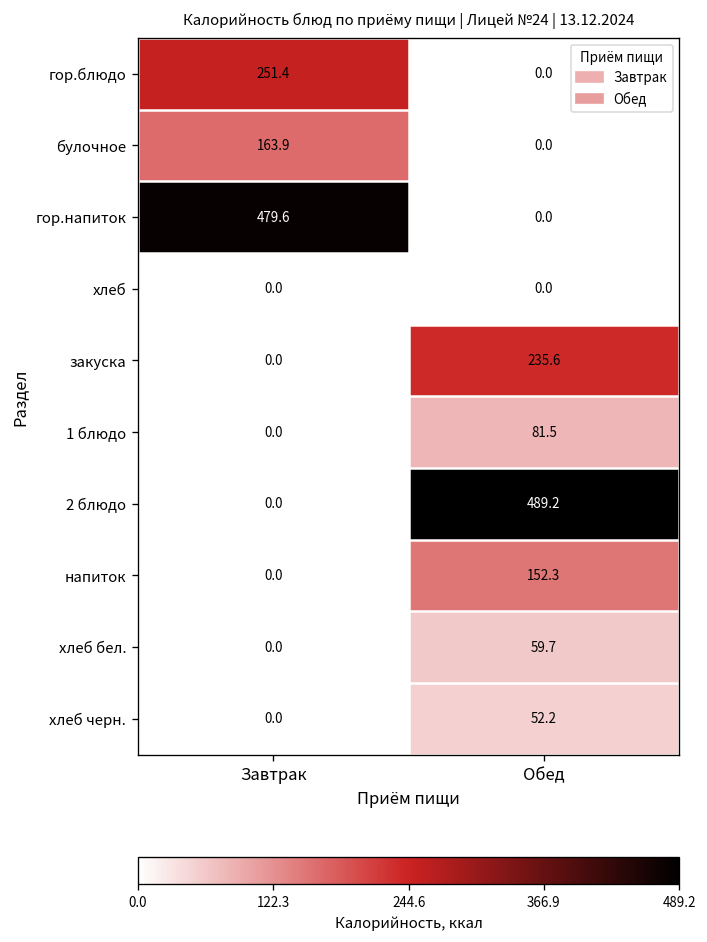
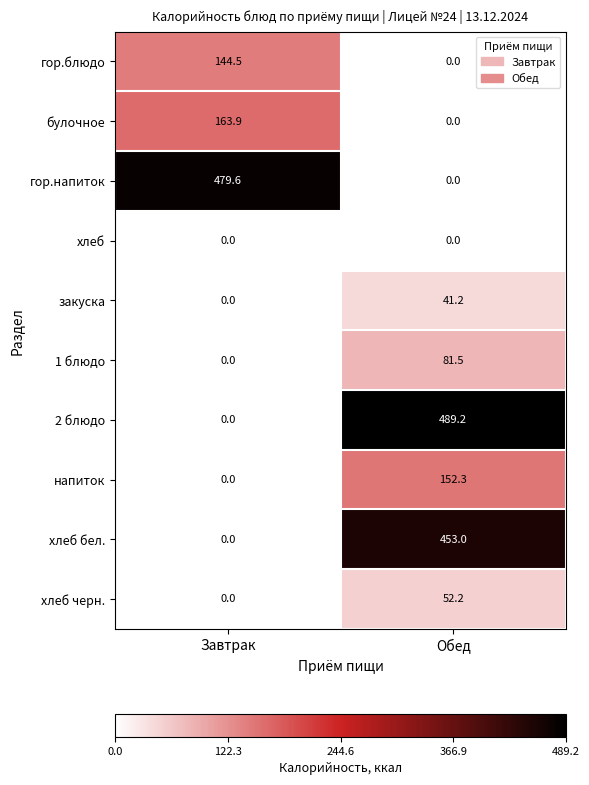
  {
    "гор.блюдо": {
-     "Завтрак": 251.4,
+     "Завтрак": 144.5,
      "Обед": 0.0
    },
    "булочное": {
      "Завтрак": 163.9,
      "Обед": 0.0
    },
    "гор.напиток": {
      "Завтрак": 479.6,
      "Обед": 0.0
    },
    "хлеб": {
      "Завтрак": 0.0,
      "Обед": 0.0
    },
    "закуска": {
      "Завтрак": 0.0,
-     "Обед": 235.6
+     "Обед": 41.2
    },
    "1 блюдо": {
      "Завтрак": 0.0,
      "Обед": 81.5
    },
    "2 блюдо": {
      "Завтрак": 0.0,
      "Обед": 489.2
    },
    "напиток": {
      "Завтрак": 0.0,
      "Обед": 152.3
    },
    "хлеб бел.": {
      "Завтрак": 0.0,
-     "Обед": 59.7
+     "Обед": 453.0
    },
    "хлеб черн.": {
      "Завтрак": 0.0,
      "Обед": 52.2
    }
  }
